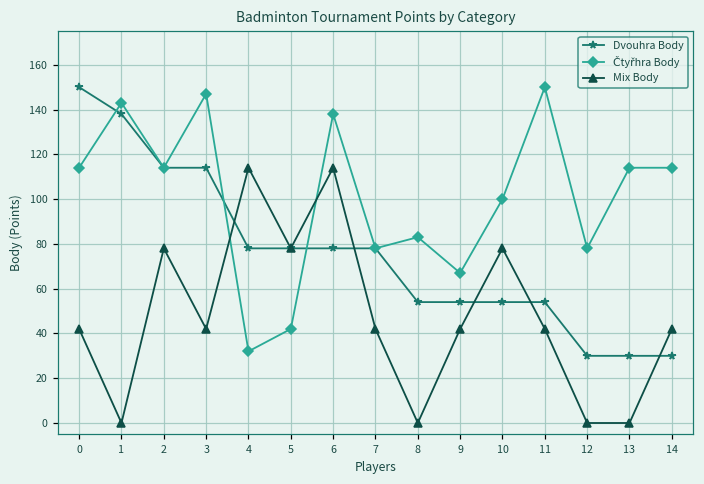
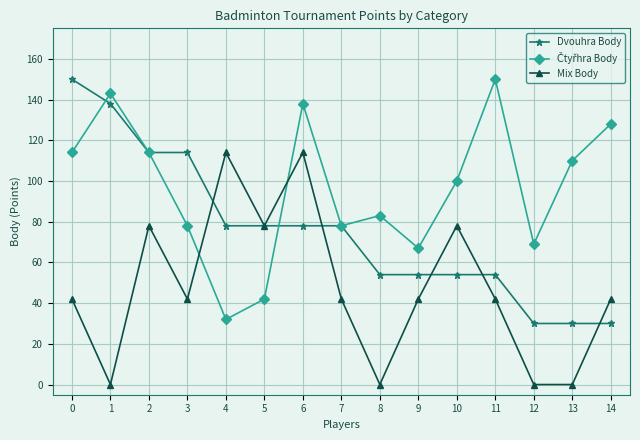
  {
    "Čtyřhra Body": {
      "0": 114,
      "1": 143,
-     "3": 147,
+     "3": 78,
      "4": 32,
      "5": 42,
      "6": 138,
      "8": 83,
      "9": 67,
      "10": 100,
      "11": 150,
-     "12": 78,
-     "13": 114,
-     "14": 114
+     "12": 69,
+     "13": 110,
+     "14": 128
    }
  }
